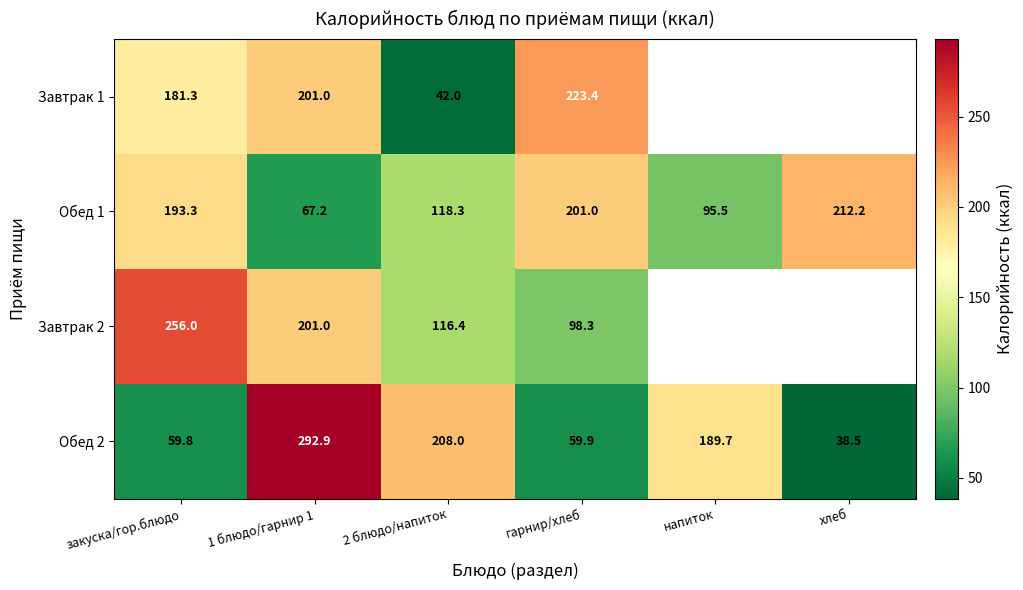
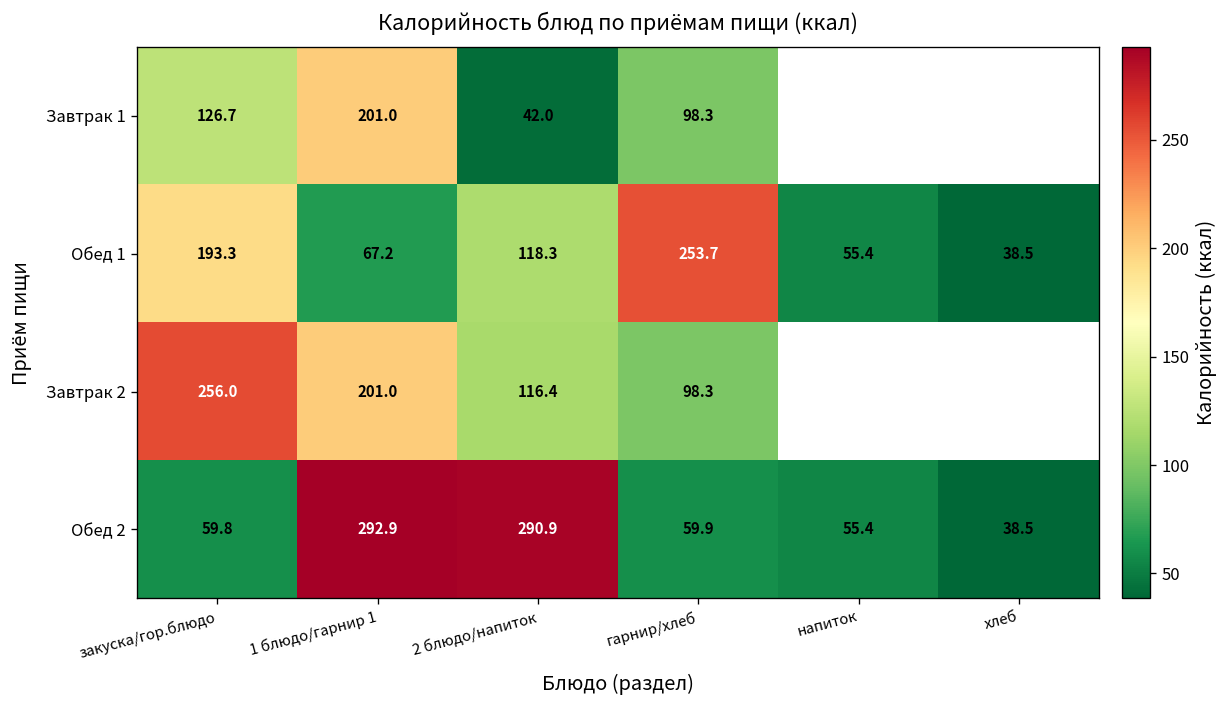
  {
    "Завтрак 1": {
-     "закуска/гор.блюдо": 181.3,
+     "закуска/гор.блюдо": 126.7,
      "1 блюдо/гарнир 1": 201.0,
      "2 блюдо/напиток": 42.0,
-     "гарнир/хлеб": 223.4
+     "гарнир/хлеб": 98.3
    },
    "Обед 1": {
      "закуска/гор.блюдо": 193.3,
      "1 блюдо/гарнир 1": 67.2,
      "2 блюдо/напиток": 118.3,
-     "гарнир/хлеб": 201.0,
-     "напиток": 95.5,
-     "хлеб": 212.2
+     "гарнир/хлеб": 253.7,
+     "напиток": 55.4,
+     "хлеб": 38.5
    },
    "Завтрак 2": {
      "закуска/гор.блюдо": 256.0,
      "1 блюдо/гарнир 1": 201.0,
      "2 блюдо/напиток": 116.4,
      "гарнир/хлеб": 98.3
    },
    "Обед 2": {
      "закуска/гор.блюдо": 59.8,
      "1 блюдо/гарнир 1": 292.9,
-     "2 блюдо/напиток": 208.0,
+     "2 блюдо/напиток": 290.9,
      "гарнир/хлеб": 59.9,
-     "напиток": 189.7,
+     "напиток": 55.4,
      "хлеб": 38.5
    }
  }
